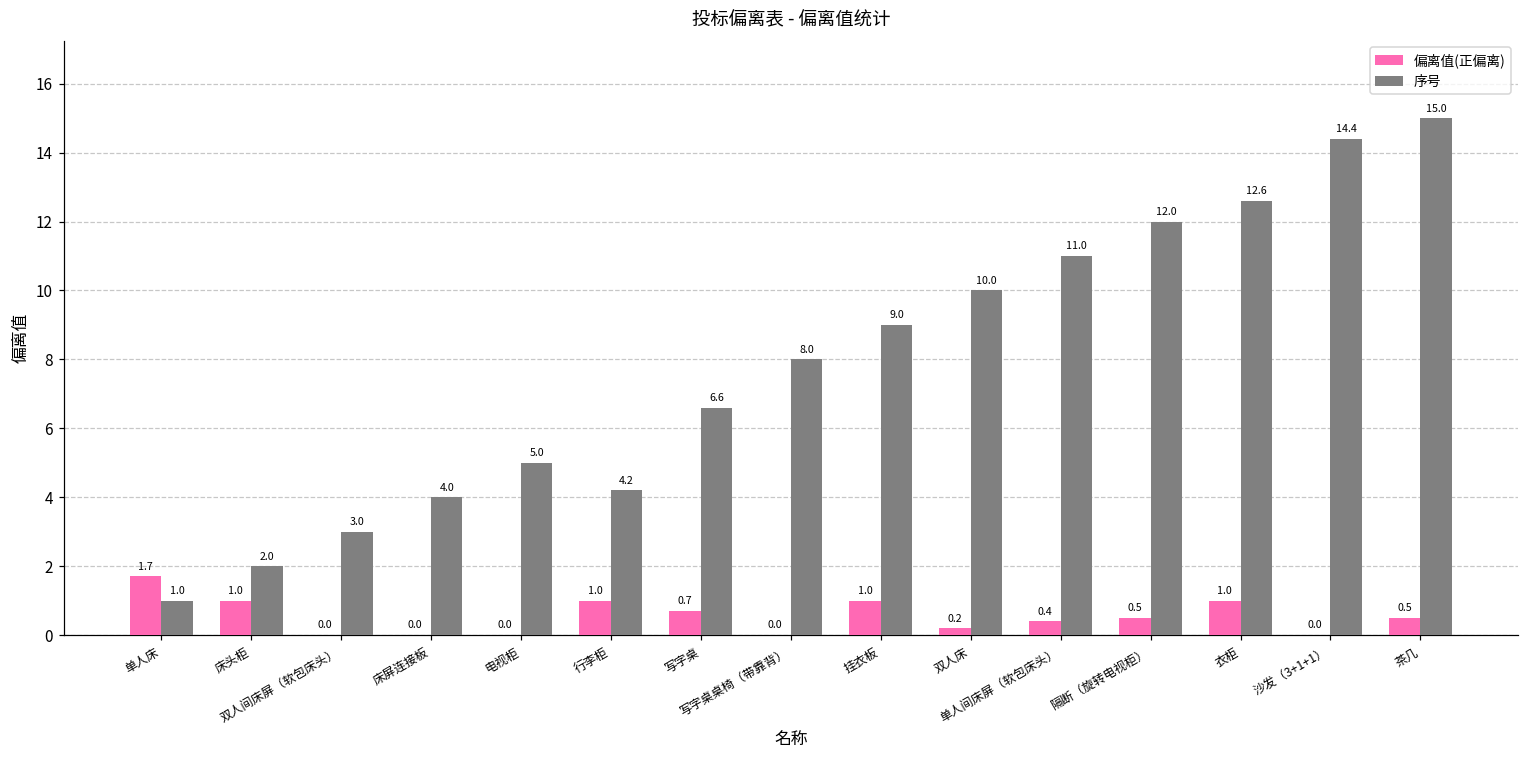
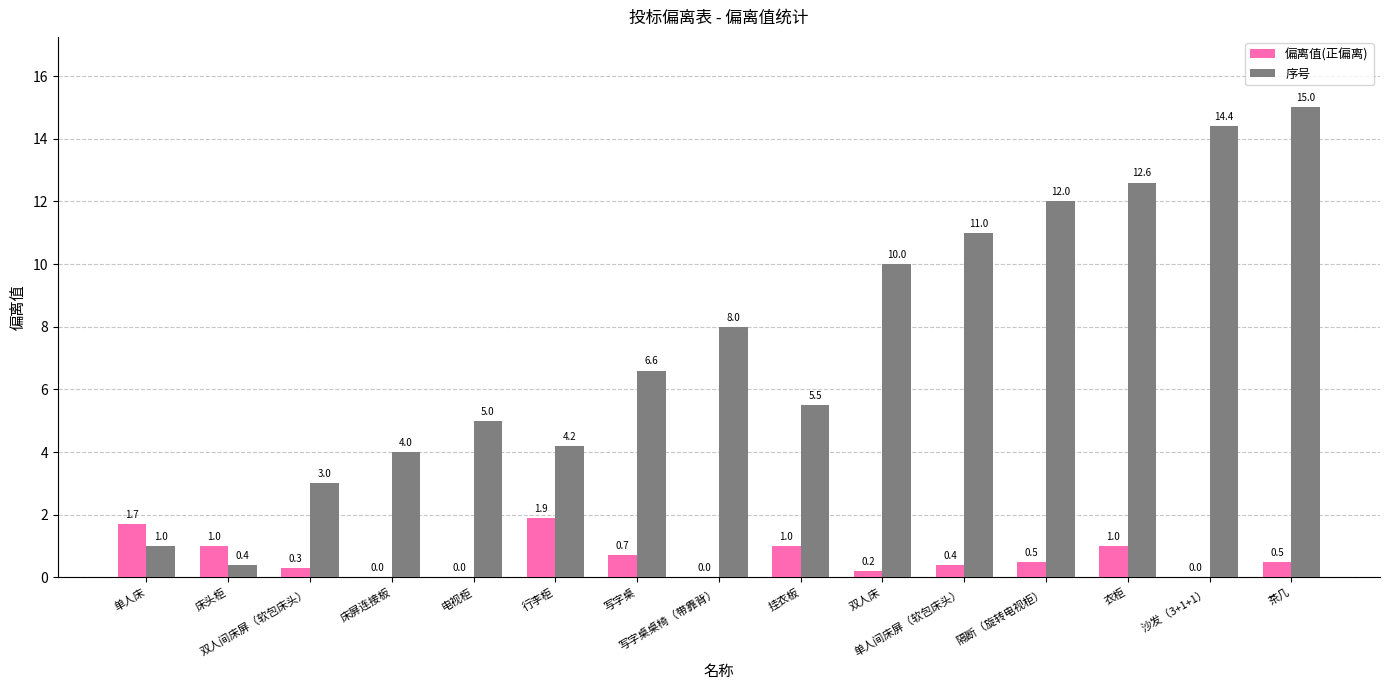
  {
    "偏离值(正偏离)": {
      "单人床": 1.7,
      "床头柜": 1.0,
-     "双人间床屏（软包床头）": 0.0,
+     "双人间床屏（软包床头）": 0.3,
      "床屏连接板": 0.0,
      "电视柜": 0.0,
-     "行李柜": 1.0,
+     "行李柜": 1.9,
      "写字桌": 0.7,
      "写字桌桌椅（带靠背）": 0.0,
      "挂衣板": 1.0,
      "双人床": 0.2,
      "单人间床屏（软包床头）": 0.4,
      "隔断（旋转电视柜）": 0.5,
      "衣柜": 1.0,
      "沙发（3+1+1）": 0.0,
      "茶几": 0.5
    },
    "序号": {
      "单人床": 1.0,
-     "床头柜": 2.0,
+     "床头柜": 0.4,
      "双人间床屏（软包床头）": 3.0,
      "床屏连接板": 4.0,
      "电视柜": 5.0,
      "行李柜": 4.2,
      "写字桌": 6.6,
      "写字桌桌椅（带靠背）": 8.0,
-     "挂衣板": 9.0,
+     "挂衣板": 5.5,
      "双人床": 10.0,
      "单人间床屏（软包床头）": 11.0,
      "隔断（旋转电视柜）": 12.0,
      "衣柜": 12.6,
      "沙发（3+1+1）": 14.4,
      "茶几": 15.0
    }
  }
